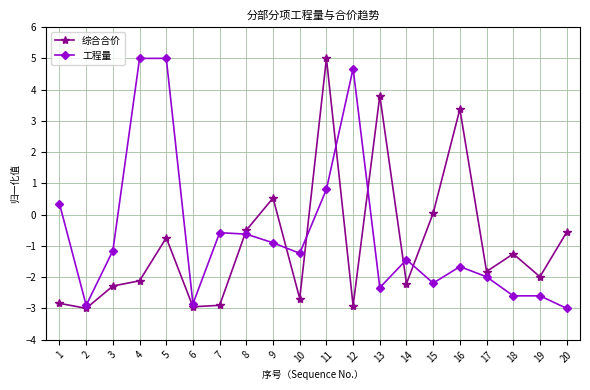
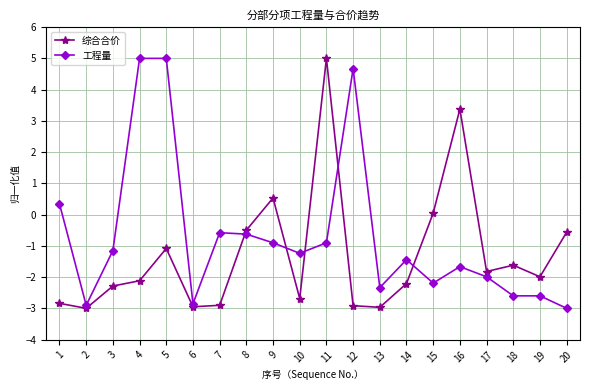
  {
    "综合合价": {
      "1": -2.8,
      "2": -3.0,
      "3": -2.3,
      "4": -2.1,
-     "5": -0.7,
+     "5": -1.1,
      "6": -3.0,
      "7": -2.9,
      "8": -0.5,
      "9": 0.5,
      "10": -2.7,
      "11": 5.0,
      "12": -2.9,
-     "13": 3.8,
+     "13": -3.0,
      "14": -2.2,
      "15": 0.0,
      "16": 3.4,
      "17": -1.8,
-     "18": -1.3,
+     "18": -1.6,
      "19": -2.0,
      "20": -0.6
    },
    "工程量": {
      "1": 0.3,
      "2": -2.9,
      "3": -1.2,
      "4": 5.0,
      "5": 5.0,
      "6": -2.9,
      "7": -0.6,
      "8": -0.6,
      "9": -0.9,
      "10": -1.2,
-     "11": 0.8,
+     "11": -0.9,
      "12": 4.7,
      "13": -2.3,
      "14": -1.4,
      "15": -2.2,
      "16": -1.7,
      "17": -2.0,
      "18": -2.6,
      "19": -2.6,
      "20": -3.0
    }
  }
